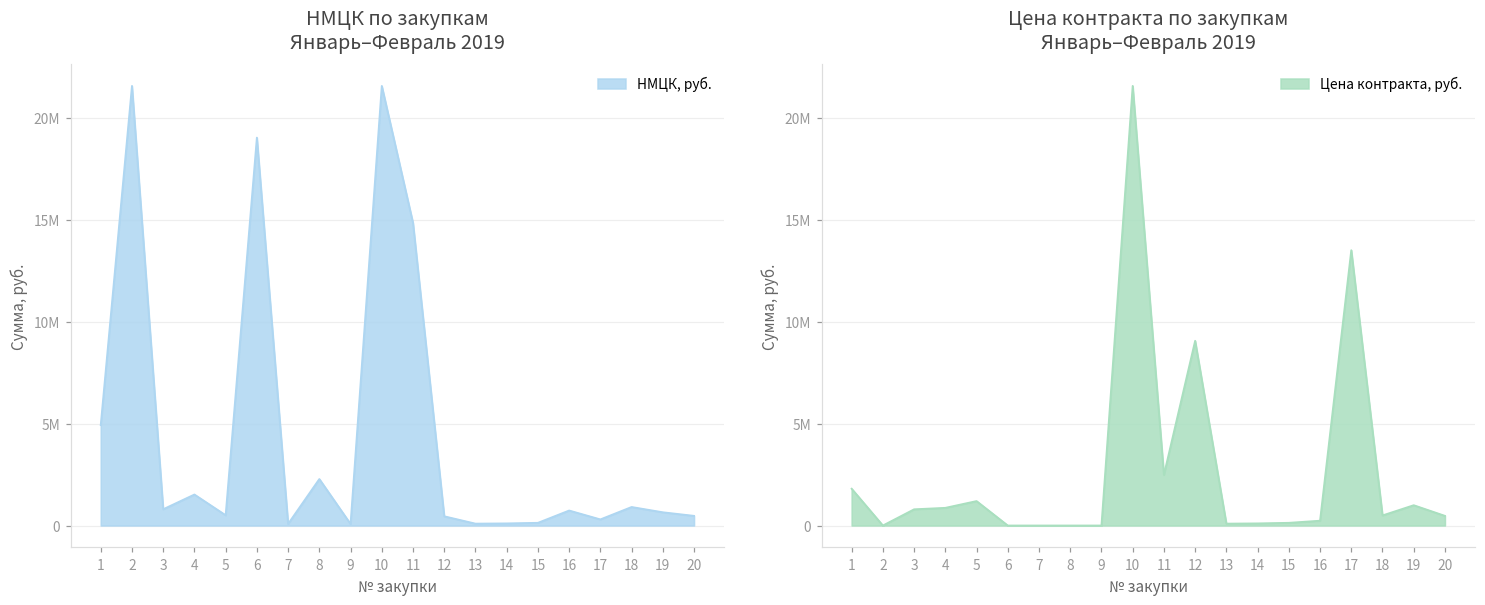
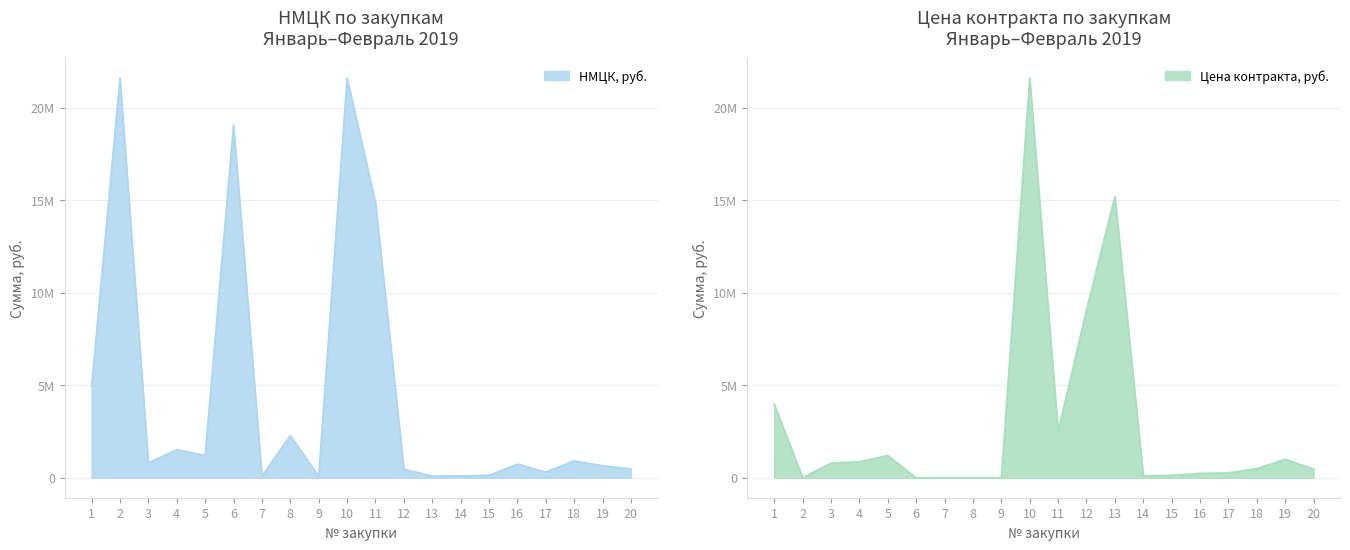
  {
    "НМЦК по закупкам Январь–Февраль 2019": {
      "1": 4900000,
      "2": 21600000,
      "3": 800000,
      "4": 1500000,
-     "5": 500000,
+     "5": 1200000,
      "6": 19000000,
      "7": 100000,
      "8": 2300000,
      "9": 100000,
      "10": 21600000,
      "11": 14900000,
      "12": 500000,
      "13": 100000,
      "14": 100000,
      "15": 100000,
      "16": 700000,
      "17": 300000,
      "18": 900000,
      "19": 700000,
      "20": 500000
    },
    "Цена контракта по закупкам Январь–Февраль 2019": {
-     "1": 1800000,
+     "1": 4000000,
      "2": 0,
      "3": 800000,
      "4": 900000,
      "5": 1200000,
      "6": 0,
      "7": 0,
      "8": 0,
      "9": 0,
      "10": 21600000,
      "11": 2500000,
      "12": 9100000,
-     "13": 100000,
+     "13": 15200000,
      "14": 100000,
      "15": 100000,
      "16": 200000,
-     "17": 13500000,
+     "17": 300000,
      "18": 500000,
      "19": 1000000,
      "20": 500000
    }
  }
